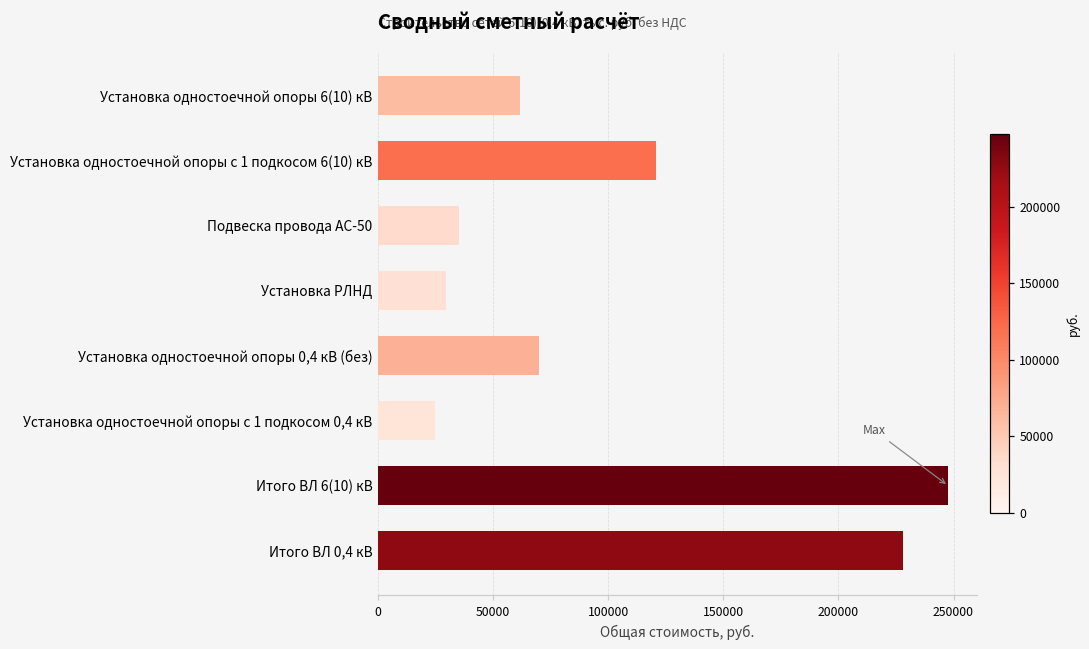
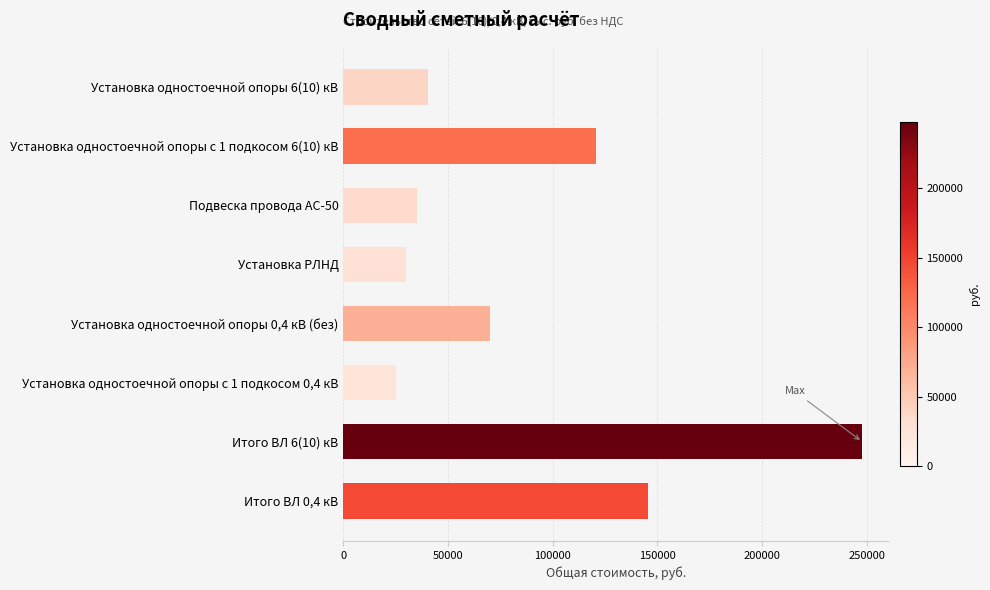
  {
-   "Установка одностоечной опоры 6(10) кВ": 62000,
+   "Установка одностоечной опоры 6(10) кВ": 40000,
    "Установка одностоечной опоры с 1 подкосом 6(10) кВ": 121000,
    "Подвеска провода АС-50": 35000,
    "Установка РЛНД": 30000,
    "Установка одностоечной опоры 0,4 кВ (без)": 70000,
    "Установка одностоечной опоры с 1 подкосом 0,4 кВ": 25000,
    "Итого ВЛ 6(10) кВ": 248000,
-   "Итого ВЛ 0,4 кВ": 228000
+   "Итого ВЛ 0,4 кВ": 145000
  }
